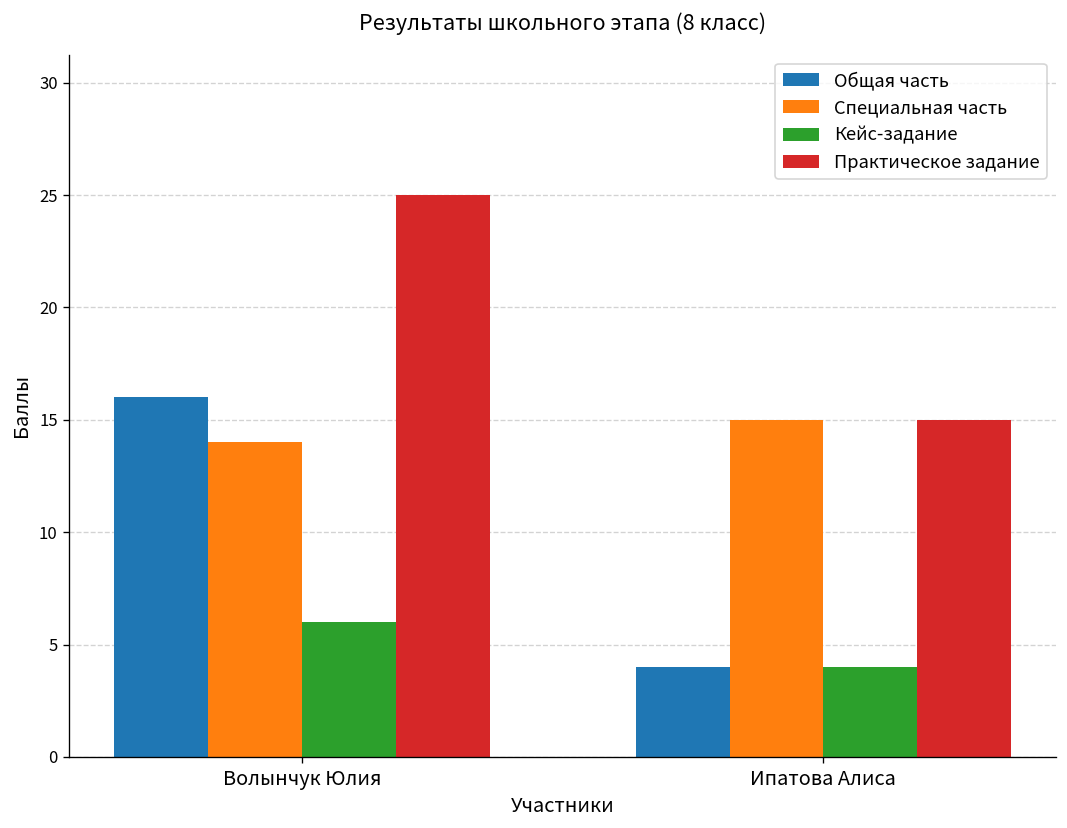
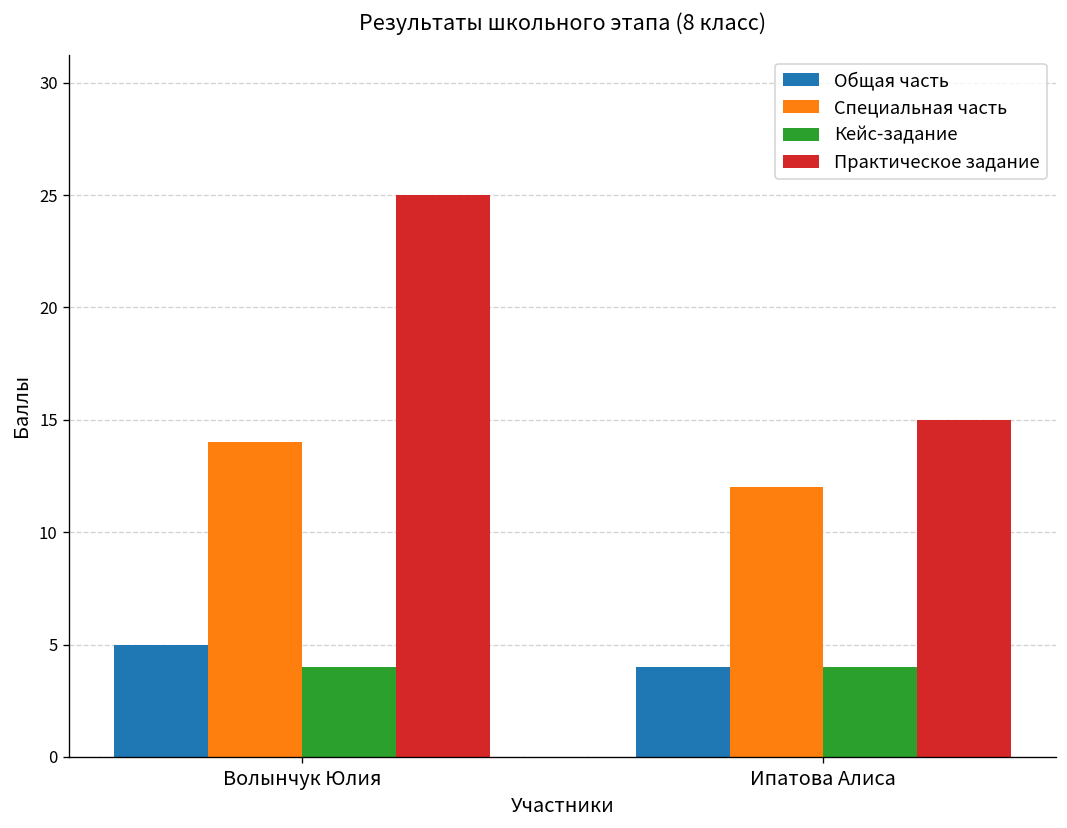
  {
    "Общая часть": {
-     "Волынчук Юлия": 16,
+     "Волынчук Юлия": 5,
      "Ипатова Алиса": 4
    },
    "Специальная часть": {
      "Волынчук Юлия": 14,
-     "Ипатова Алиса": 15
+     "Ипатова Алиса": 12
    },
    "Кейс-задание": {
-     "Волынчук Юлия": 6,
+     "Волынчук Юлия": 4,
      "Ипатова Алиса": 4
    },
    "Практическое задание": {
      "Волынчук Юлия": 25,
      "Ипатова Алиса": 15
    }
  }
